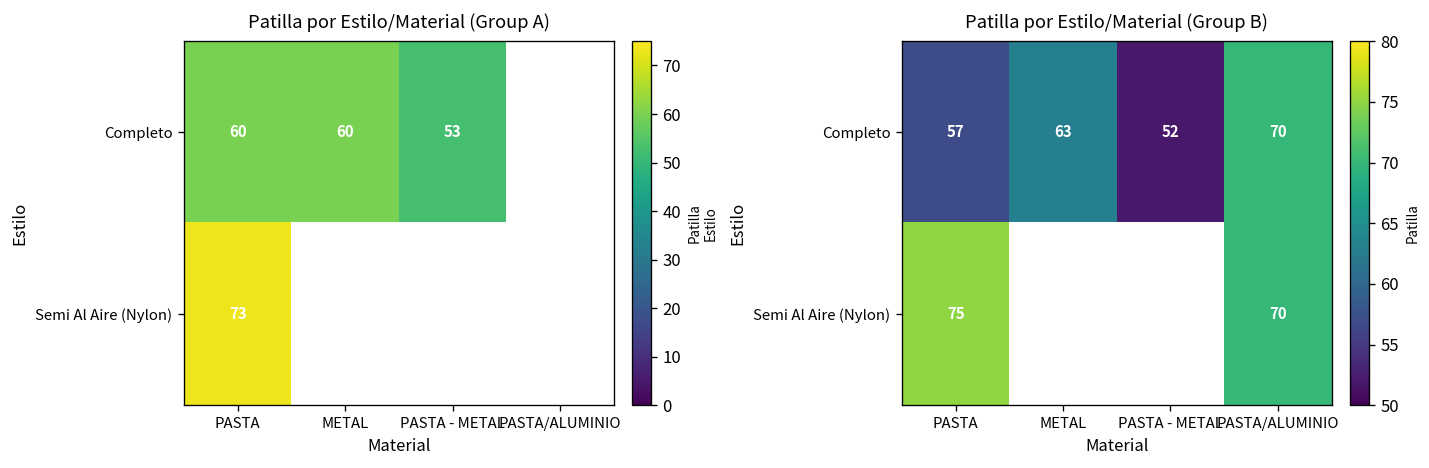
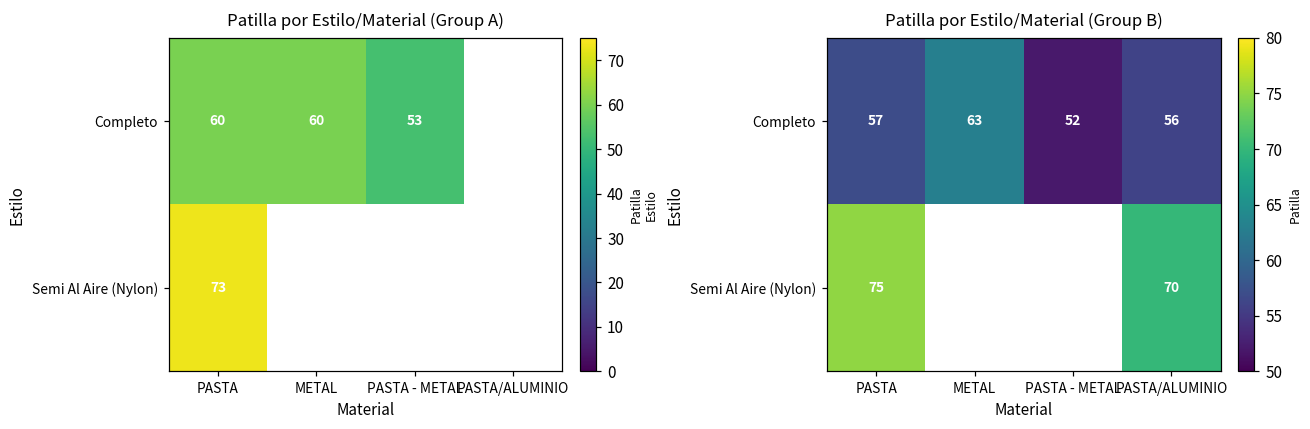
  {
    "Patilla por Estilo/Material (Group A)": {
      "Completo": {
        "PASTA": 60,
        "METAL": 60,
        "PASTA - METAL": 53
      },
      "Semi Al Aire (Nylon)": {
        "PASTA": 73
      }
    },
    "Patilla por Estilo/Material (Group B)": {
      "Completo": {
        "PASTA": 57,
        "METAL": 63,
        "PASTA - METAL": 52,
-       "PASTA/ALUMINIO": 70
+       "PASTA/ALUMINIO": 56
      },
      "Semi Al Aire (Nylon)": {
        "PASTA": 75,
        "PASTA/ALUMINIO": 70
      }
    }
  }
